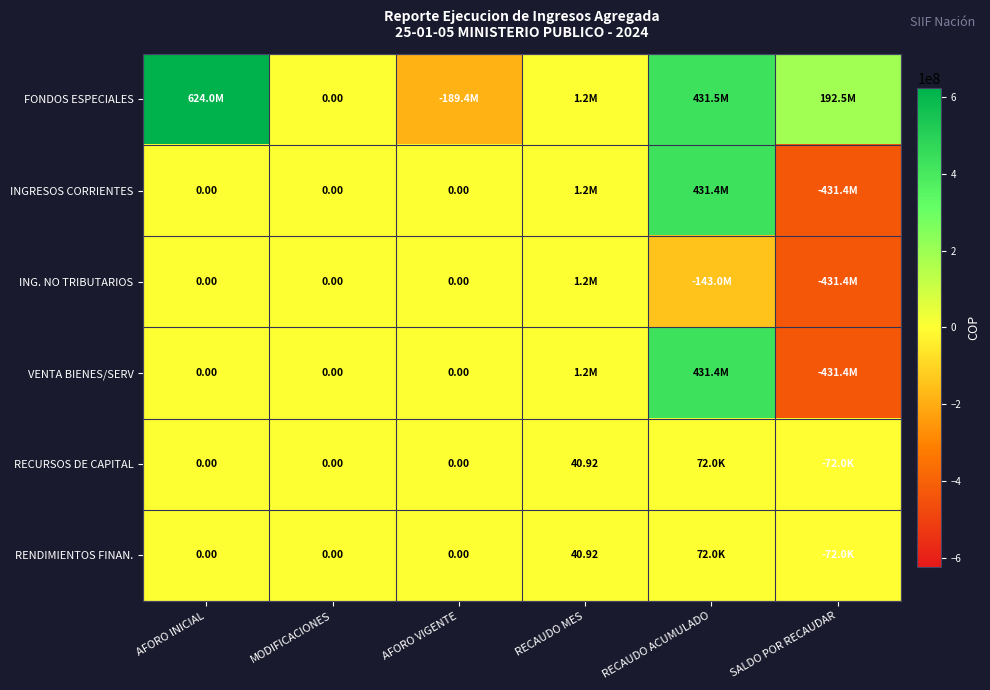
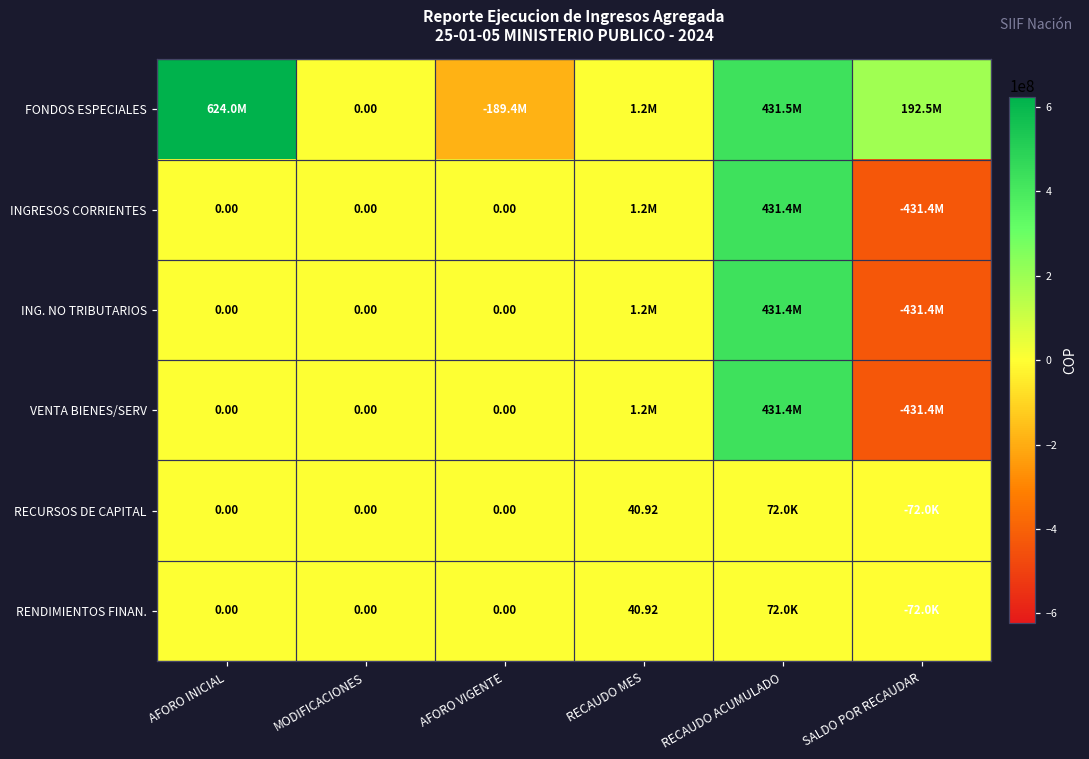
  {
    "FONDOS ESPECIALES": {
      "AFORO INICIAL": "624.0M",
      "MODIFICACIONES": "0.00",
      "AFORO VIGENTE": "-189.4M",
      "RECAUDO MES": "1.2M",
      "RECAUDO ACUMULADO": "431.5M",
      "SALDO POR RECAUDAR": "192.5M"
    },
    "INGRESOS CORRIENTES": {
      "AFORO INICIAL": "0.00",
      "MODIFICACIONES": "0.00",
      "AFORO VIGENTE": "0.00",
      "RECAUDO MES": "1.2M",
      "RECAUDO ACUMULADO": "431.4M",
      "SALDO POR RECAUDAR": "-431.4M"
    },
    "ING. NO TRIBUTARIOS": {
      "AFORO INICIAL": "0.00",
      "MODIFICACIONES": "0.00",
      "AFORO VIGENTE": "0.00",
      "RECAUDO MES": "1.2M",
-     "RECAUDO ACUMULADO": "-143.0M",
+     "RECAUDO ACUMULADO": "431.4M",
      "SALDO POR RECAUDAR": "-431.4M"
    },
    "VENTA BIENES/SERV": {
      "AFORO INICIAL": "0.00",
      "MODIFICACIONES": "0.00",
      "AFORO VIGENTE": "0.00",
      "RECAUDO MES": "1.2M",
      "RECAUDO ACUMULADO": "431.4M",
      "SALDO POR RECAUDAR": "-431.4M"
    },
    "RECURSOS DE CAPITAL": {
      "AFORO INICIAL": "0.00",
      "MODIFICACIONES": "0.00",
      "AFORO VIGENTE": "0.00",
      "RECAUDO MES": "40.92",
      "RECAUDO ACUMULADO": "72.0K",
      "SALDO POR RECAUDAR": "-72.0K"
    },
    "RENDIMIENTOS FINAN.": {
      "AFORO INICIAL": "0.00",
      "MODIFICACIONES": "0.00",
      "AFORO VIGENTE": "0.00",
      "RECAUDO MES": "40.92",
      "RECAUDO ACUMULADO": "72.0K",
      "SALDO POR RECAUDAR": "-72.0K"
    }
  }
